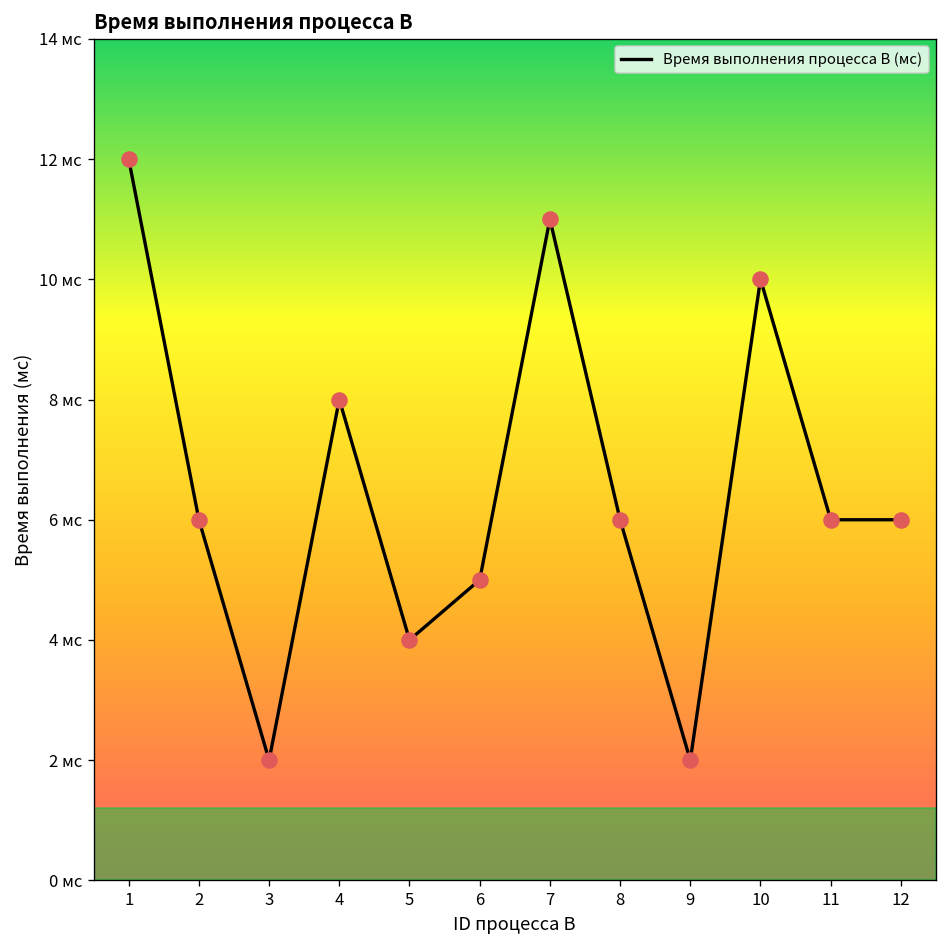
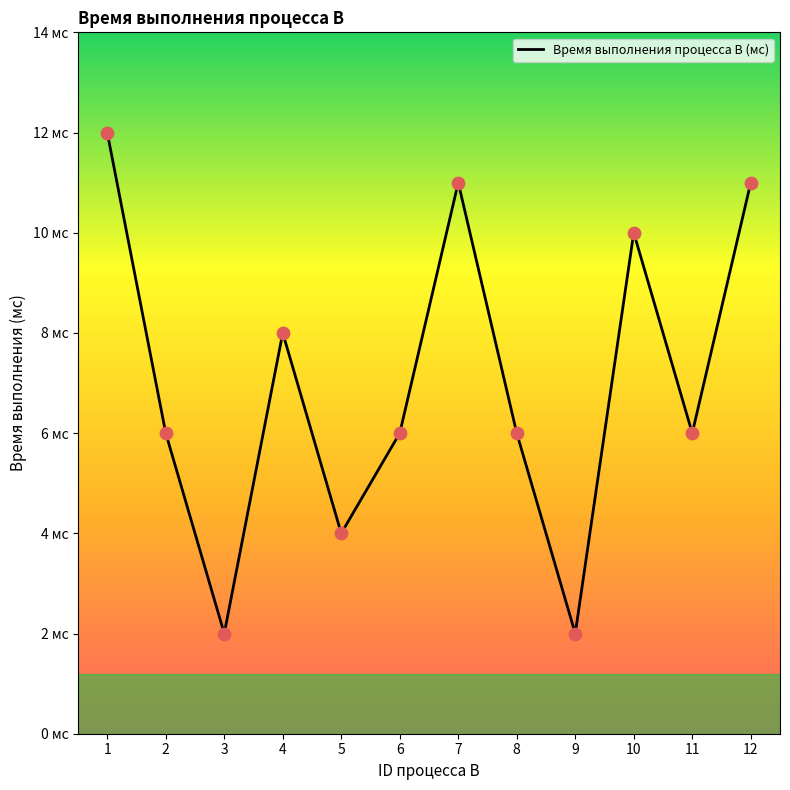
  {
    "1": "12 мс",
    "2": "6 мс",
    "3": "2 мс",
    "4": "8 мс",
    "5": "4 мс",
-   "6": "5 мс",
+   "6": "6 мс",
    "7": "11 мс",
    "8": "6 мс",
    "9": "2 мс",
    "10": "10 мс",
    "11": "6 мс",
-   "12": "6 мс"
+   "12": "11 мс"
  }
